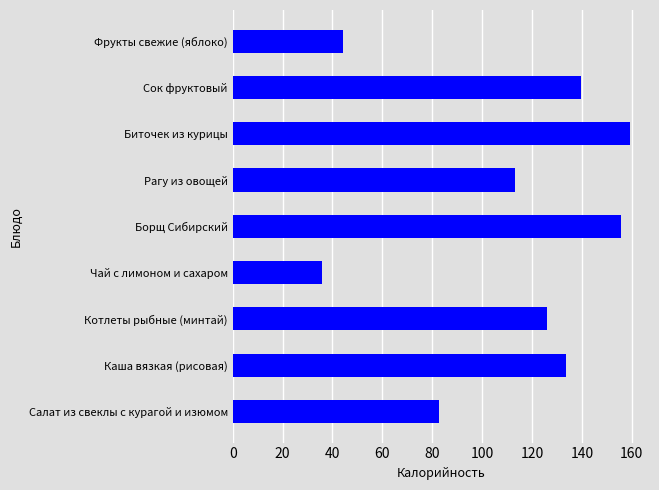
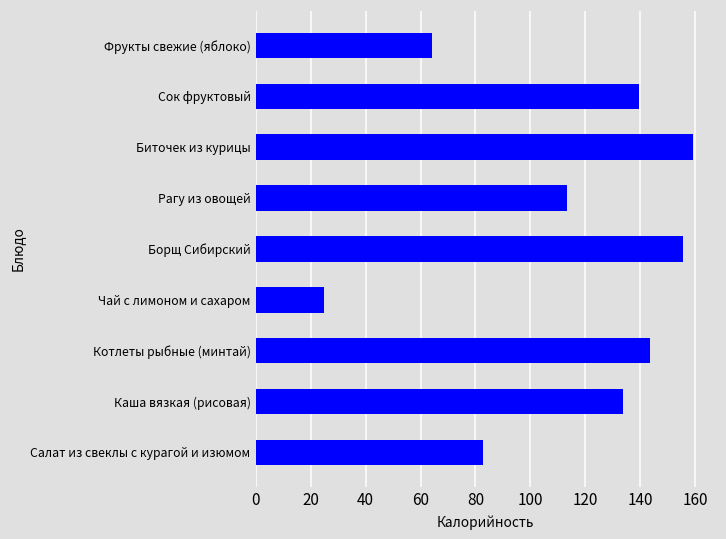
  {
-   "Фрукты свежие (яблоко)": 44,
+   "Фрукты свежие (яблоко)": 64,
    "Сок фруктовый": 140,
    "Биточек из курицы": 159,
    "Рагу из овощей": 113,
    "Борщ Сибирский": 156,
-   "Чай с лимоном и сахаром": 36,
-   "Котлеты рыбные (минтай)": 126,
+   "Чай с лимоном и сахаром": 25,
+   "Котлеты рыбные (минтай)": 144,
    "Каша вязкая (рисовая)": 134,
    "Салат из свеклы с курагой и изюмом": 83
  }
